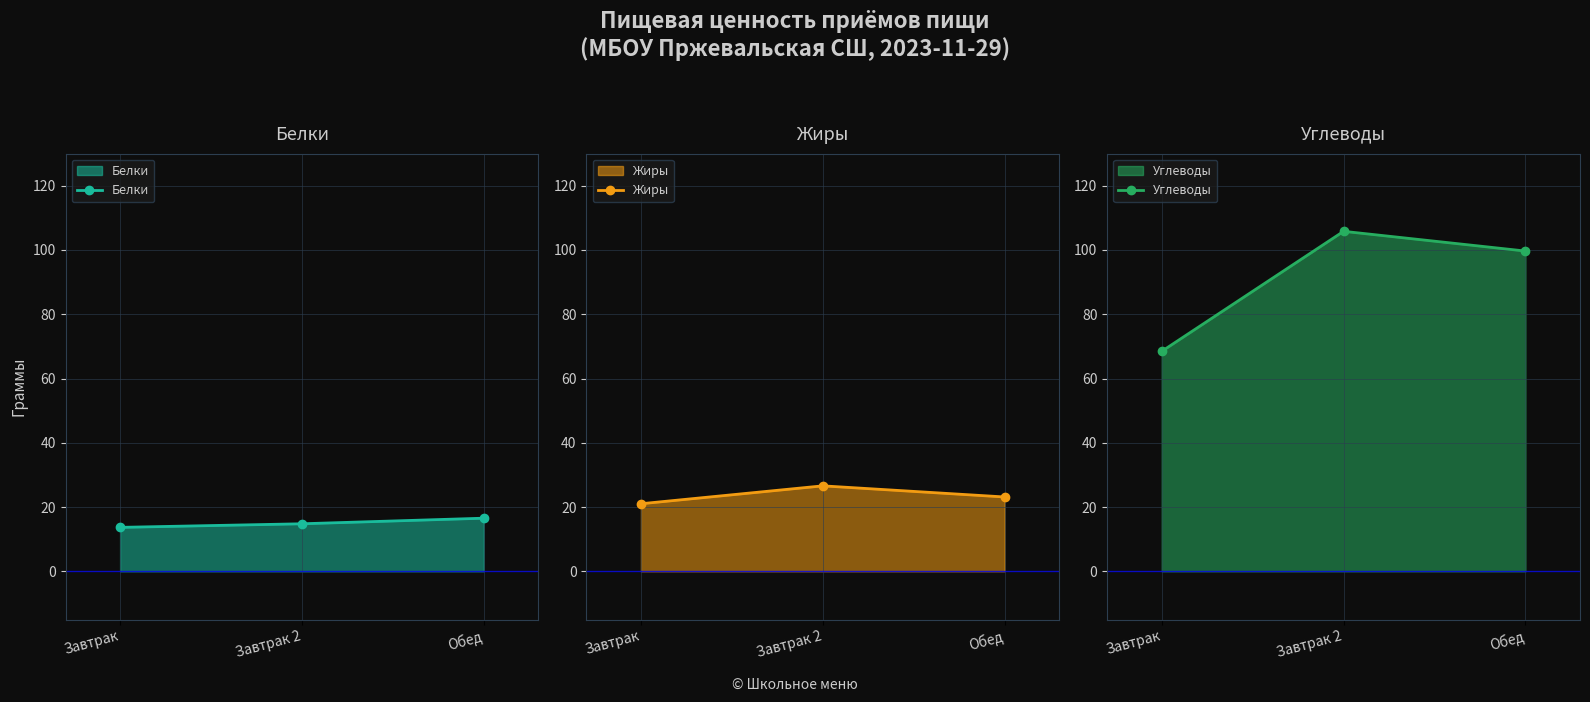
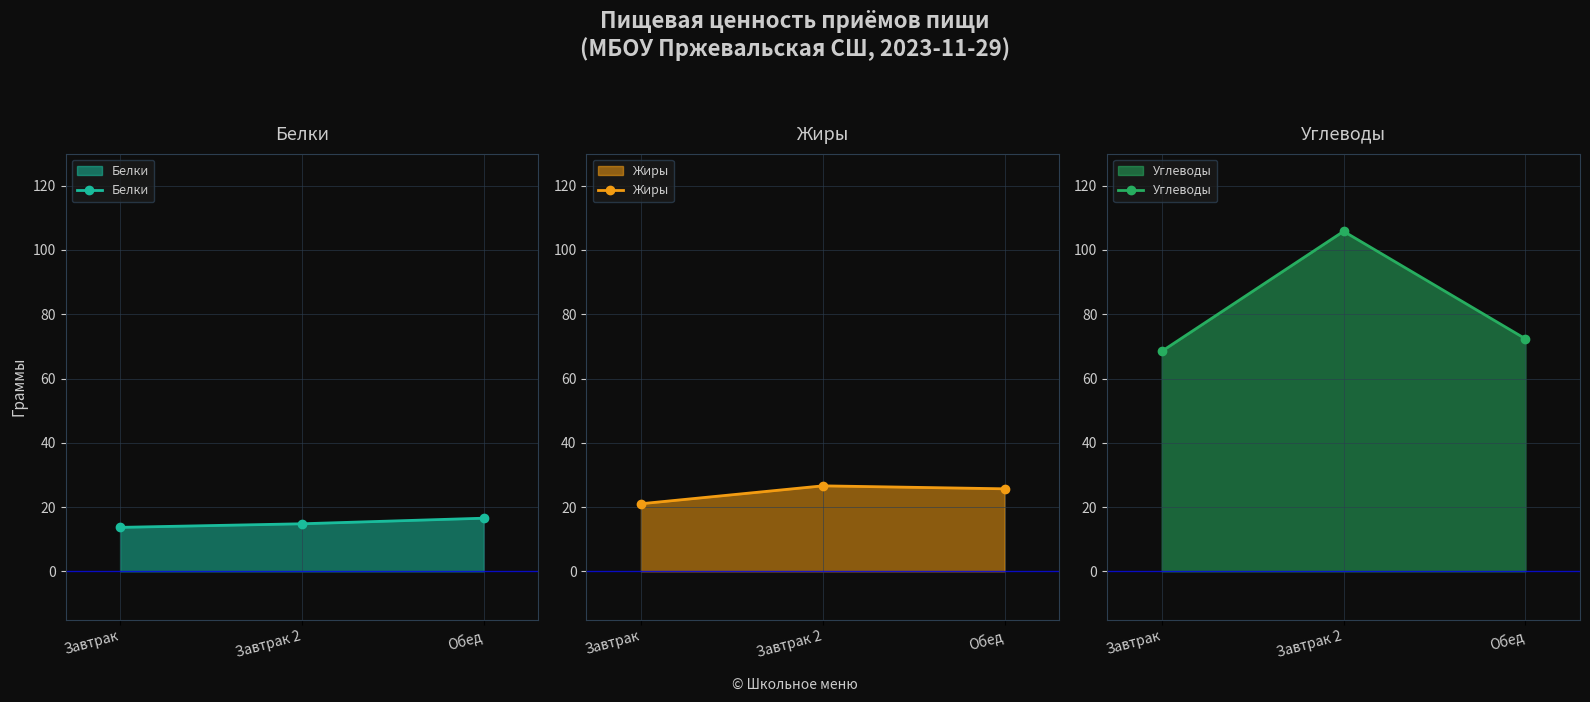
  {
    "Белки": {
      "Завтрак": 14,
      "Завтрак 2": 15,
      "Обед": 17
    },
    "Жиры": {
      "Завтрак": 21,
      "Завтрак 2": 27,
-     "Обед": 23
+     "Обед": 26
    },
    "Углеводы": {
      "Завтрак": 68,
      "Завтрак 2": 106,
-     "Обед": 100
+     "Обед": 72
    }
  }
